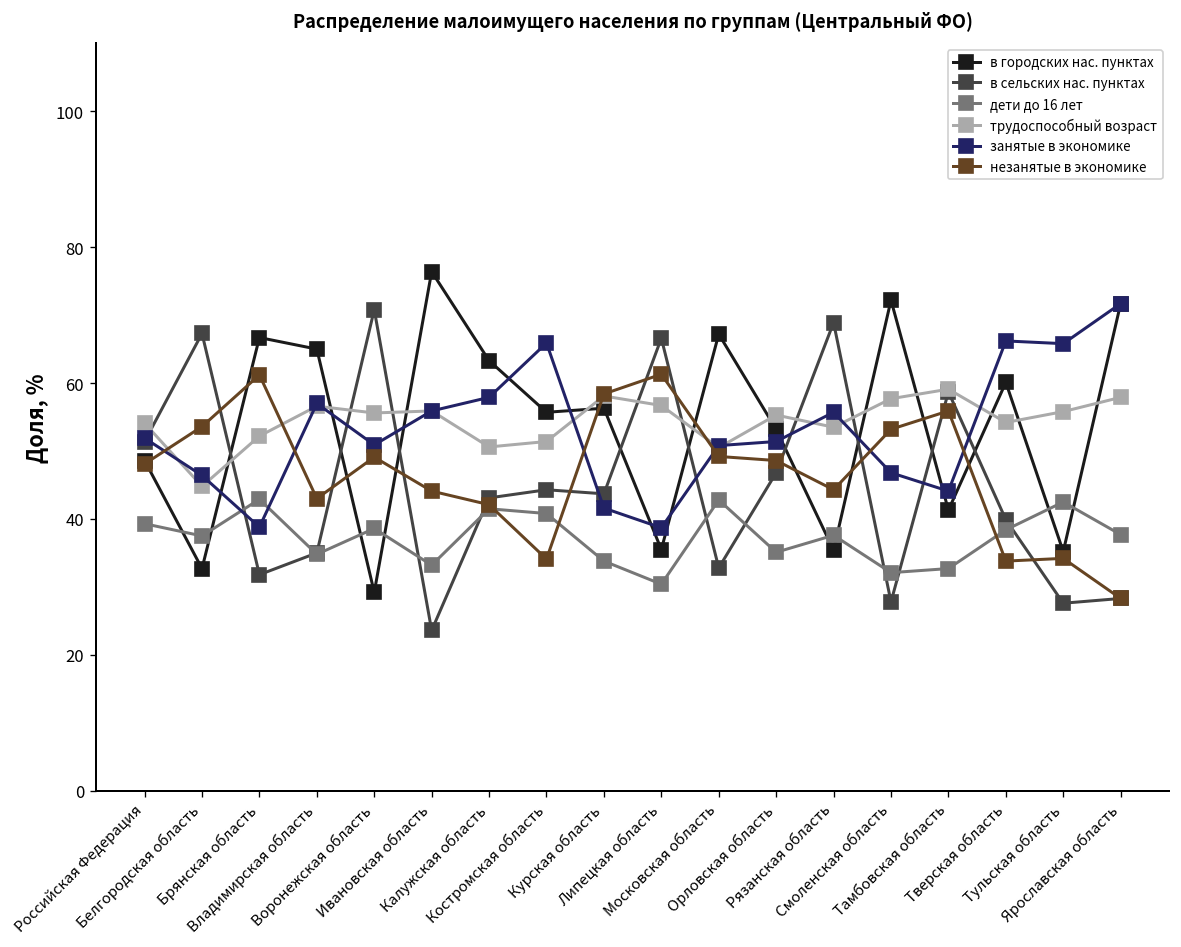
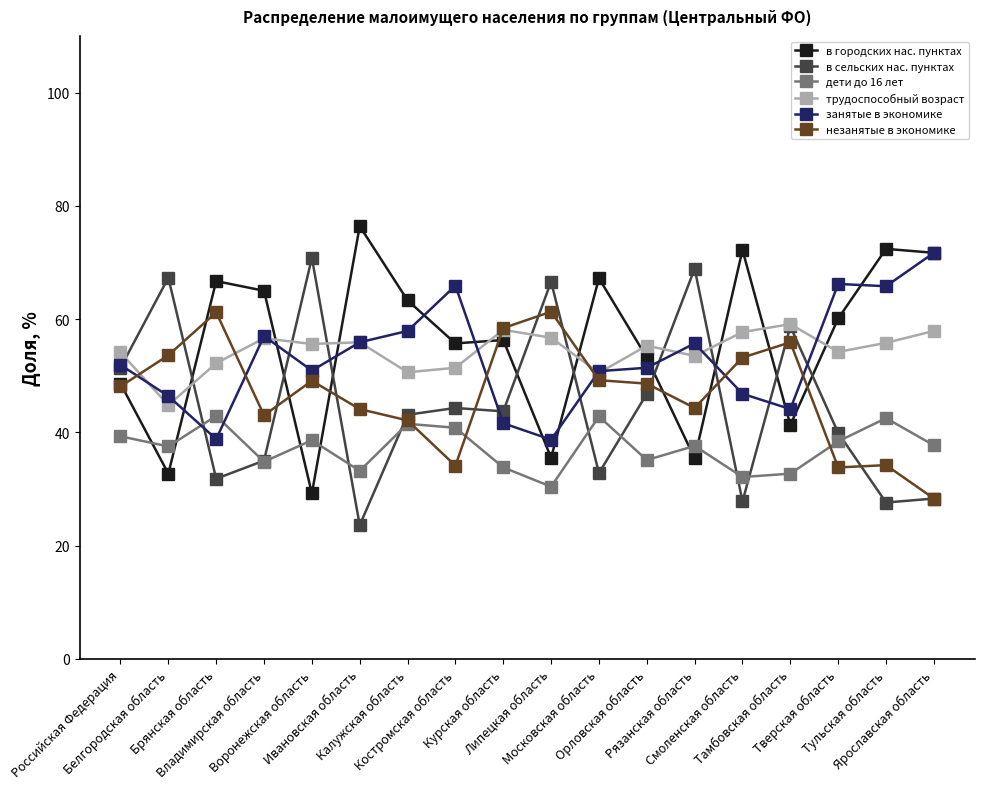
  {
    "в городских нас. пунктах": {
      "Российская Федерация": 49,
      "Белгородская область": 33,
      "Брянская область": 67,
      "Владимирская область": 65,
      "Воронежская область": 29,
      "Ивановская область": 76,
      "Калужская область": 63,
      "Костромская область": 56,
      "Курская область": 56,
      "Липецкая область": 36,
      "Московская область": 67,
      "Орловская область": 53,
      "Рязанская область": 35,
      "Смоленская область": 72,
      "Тамбовская область": 41,
      "Тверская область": 60,
-     "Тульская область": 35
+     "Тульская область": 72
    },
    "дети до 16 лет": {
      "Российская Федерация": 39,
      "Белгородская область": 38,
      "Брянская область": 43,
      "Воронежская область": 39,
      "Ивановская область": 33,
      "Калужская область": 42,
      "Костромская область": 41,
      "Курская область": 34,
      "Липецкая область": 30,
      "Московская область": 43,
      "Орловская область": 35,
      "Рязанская область": 38,
      "Смоленская область": 32,
      "Тамбовская область": 33,
      "Тверская область": 38,
      "Тульская область": 43,
      "Ярославская область": 38
    },
    "трудоспособный возраст": {
      "Российская Федерация": 54,
      "Белгородская область": 45,
      "Брянская область": 52,
      "Воронежская область": 56,
      "Калужская область": 51,
      "Костромская область": 51,
      "Липецкая область": 57,
      "Орловская область": 55,
      "Рязанская область": 54,
      "Смоленская область": 58,
      "Тверская область": 54,
      "Тульская область": 56,
      "Ярославская область": 58
    }
  }
